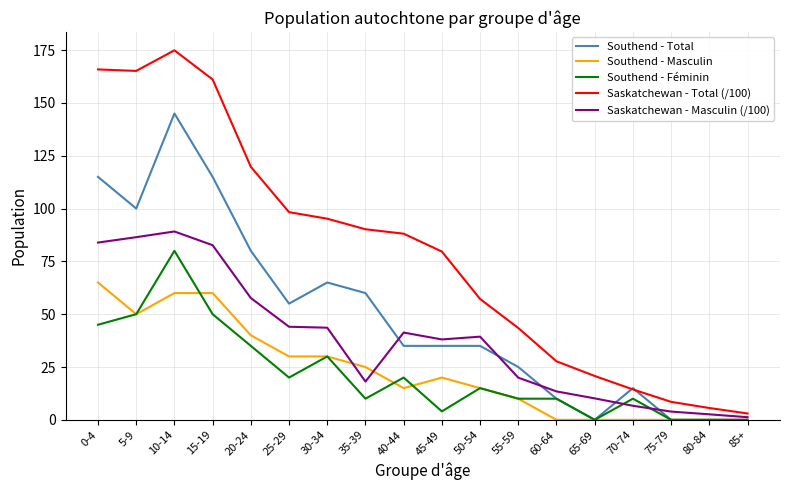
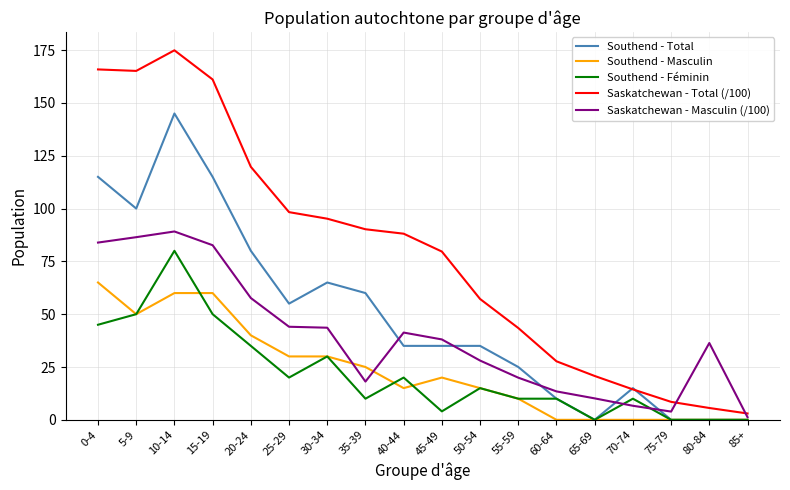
  {
    "Southend - Total": {
      "0-4": 115,
      "5-9": 100,
      "10-14": 145,
      "15-19": 115,
      "20-24": 80,
      "25-29": 55,
      "30-34": 65,
      "35-39": 60,
      "40-44": 35,
      "45-49": 35,
      "50-54": 35,
      "55-59": 25
    },
    "Southend - Masculin": {
      "0-4": 65,
      "10-14": 60,
      "15-19": 60,
      "20-24": 40,
      "25-29": 30,
      "35-39": 25,
      "40-44": 15,
      "45-49": 20,
      "60-64": 0,
      "70-74": 0
    },
    "Southend - Féminin": {
      "0-4": 45,
      "10-14": 80,
      "15-19": 50,
      "20-24": 35,
      "25-29": 20,
      "35-39": 10,
      "40-44": 20,
      "45-49": 4,
      "70-74": 10
    },
    "Saskatchewan - Total (/100)": {
      "0-4": 166,
      "5-9": 165,
      "10-14": 175,
      "15-19": 161,
      "20-24": 120,
      "25-29": 98,
      "30-34": 95,
      "35-39": 90,
      "40-44": 88,
      "45-49": 80,
      "50-54": 57,
      "55-59": 43,
      "60-64": 28,
      "65-69": 21,
      "75-79": 9,
      "80-84": 6,
      "85+": 3
    },
    "Saskatchewan - Masculin (/100)": {
      "0-4": 84,
      "5-9": 86,
      "10-14": 89,
      "15-19": 83,
      "20-24": 58,
      "25-29": 44,
      "30-34": 44,
      "35-39": 18,
      "40-44": 41,
      "45-49": 38,
-     "50-54": 39,
+     "50-54": 28,
      "55-59": 20,
      "60-64": 13,
      "65-69": 10,
      "70-74": 7,
      "75-79": 4,
-     "80-84": 3,
+     "80-84": 36,
      "85+": 1
    }
  }
